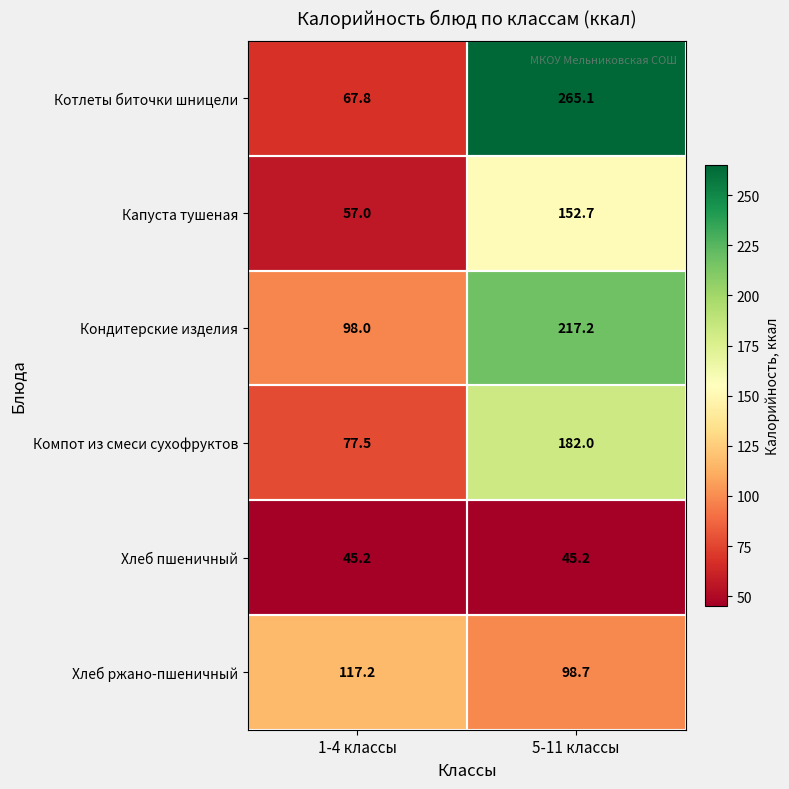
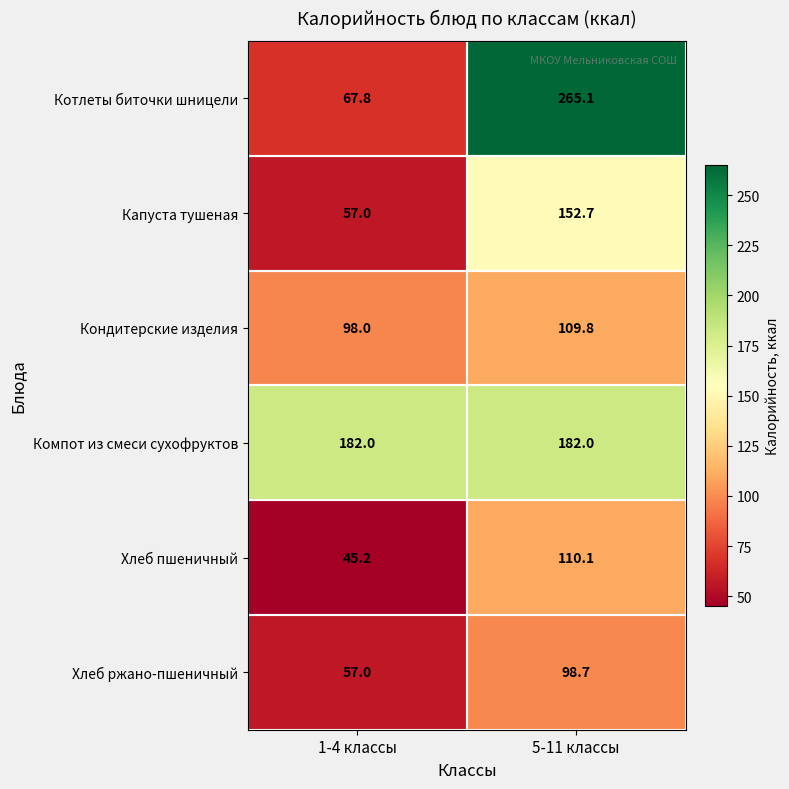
  {
    "Котлеты биточки шницели": {
      "1-4 классы": 67.8
    },
    "Капуста тушеная": {
      "1-4 классы": 57.0,
      "5-11 классы": 152.7
    },
    "Кондитерские изделия": {
      "1-4 классы": 98.0,
-     "5-11 классы": 217.2
+     "5-11 классы": 109.8
    },
    "Компот из смеси сухофруктов": {
-     "1-4 классы": 77.5,
+     "1-4 классы": 182.0,
      "5-11 классы": 182.0
    },
    "Хлеб пшеничный": {
      "1-4 классы": 45.2,
-     "5-11 классы": 45.2
+     "5-11 классы": 110.1
    },
    "Хлеб ржано-пшеничный": {
-     "1-4 классы": 117.2,
+     "1-4 классы": 57.0,
      "5-11 классы": 98.7
    }
  }
